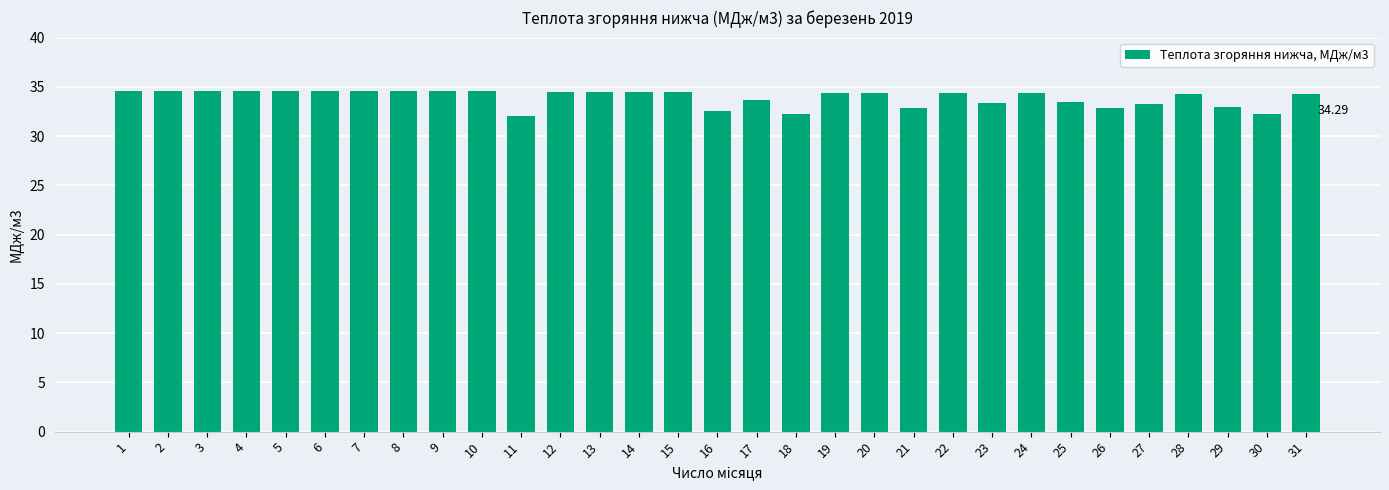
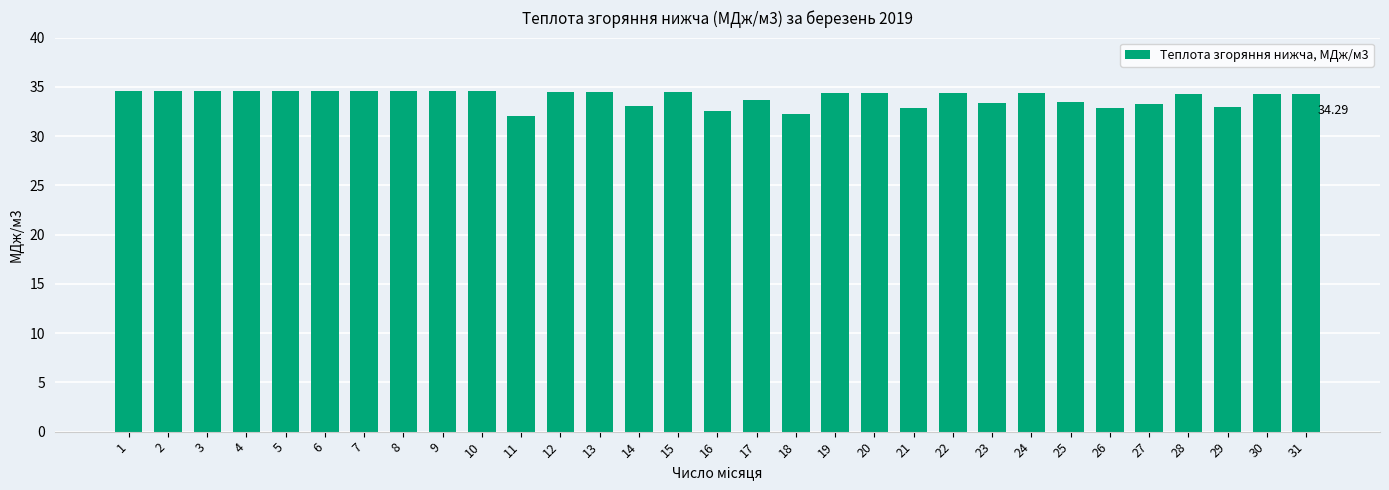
  {
    "1": 35,
    "2": 35,
    "3": 35,
    "4": 35,
    "5": 35,
    "6": 35,
    "7": 35,
    "8": 35,
    "9": 35,
    "10": 35,
    "11": 32,
    "12": 34,
    "13": 34,
-   "14": 34,
+   "14": 33,
    "15": 34,
    "16": 33,
    "17": 34,
    "18": 32,
    "19": 34,
    "20": 34,
    "21": 33,
    "22": 34,
    "23": 33,
    "24": 34,
    "25": 33,
    "26": 33,
    "27": 33,
    "28": 34,
    "29": 33,
-   "30": 32
+   "30": 34
  }
